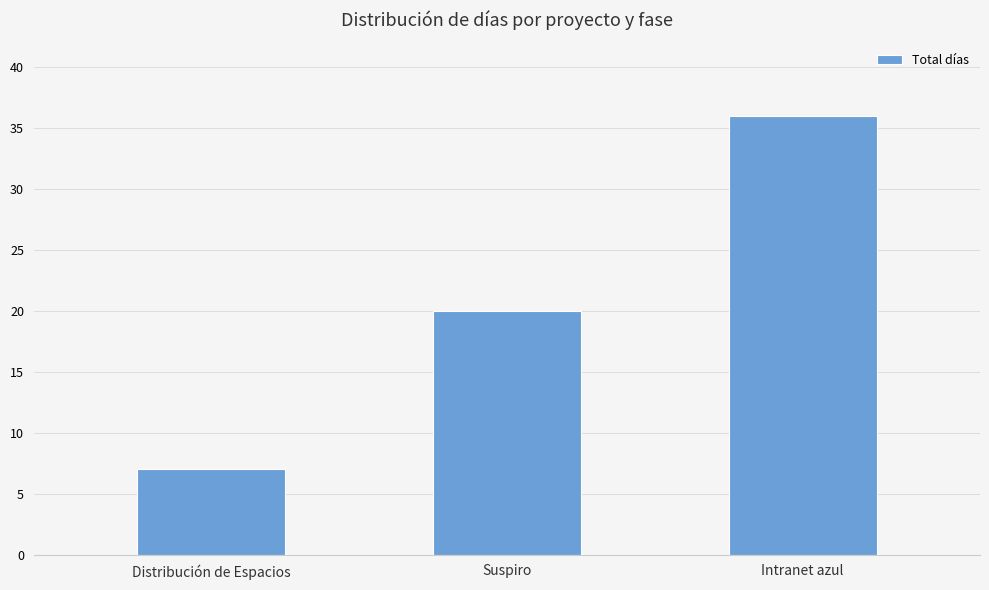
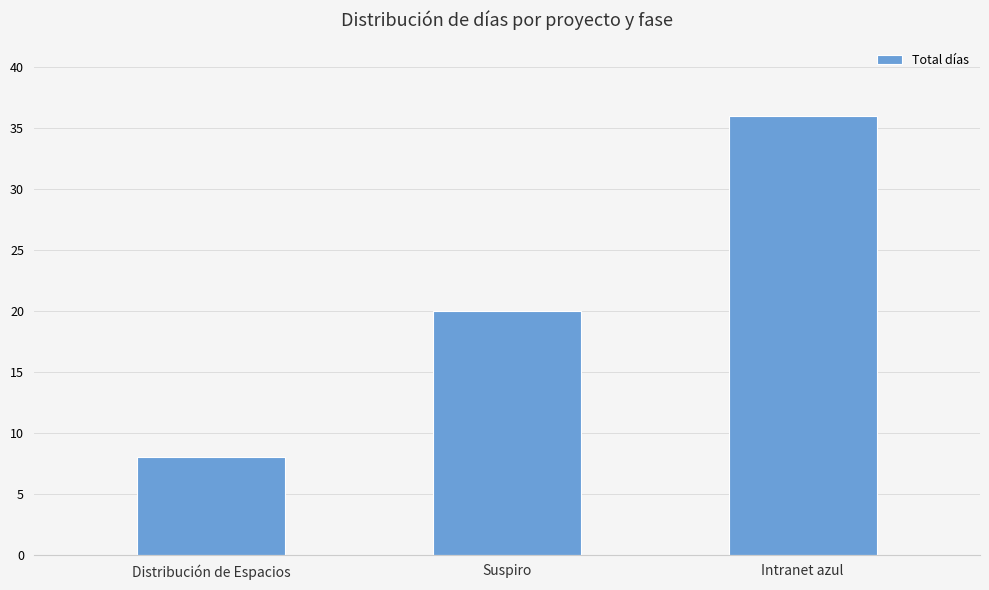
  {
-   "Distribución de Espacios": 7,
+   "Distribución de Espacios": 8,
    "Suspiro": 20,
    "Intranet azul": 36
  }
